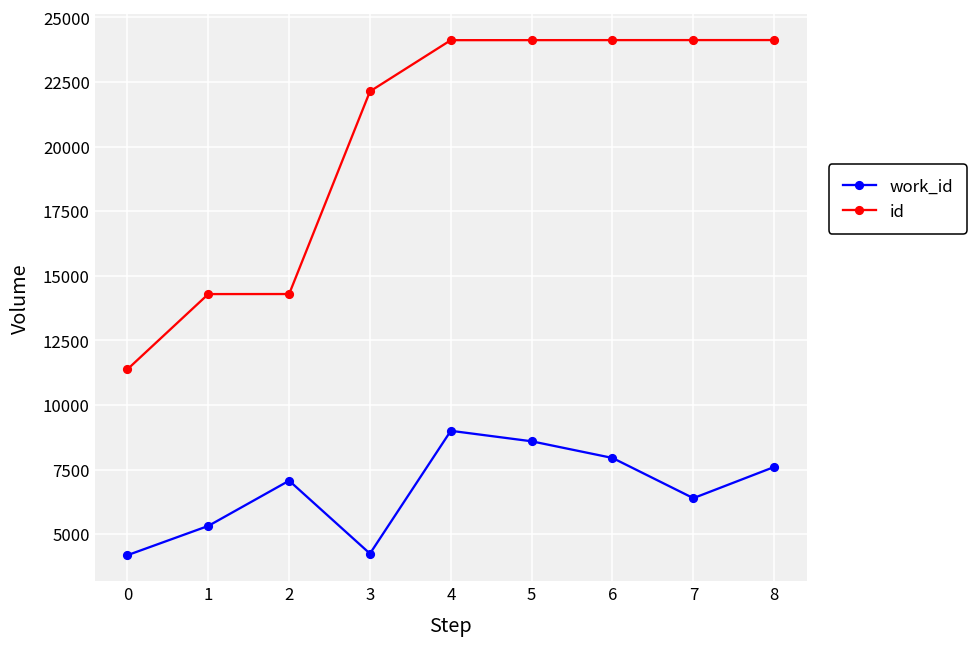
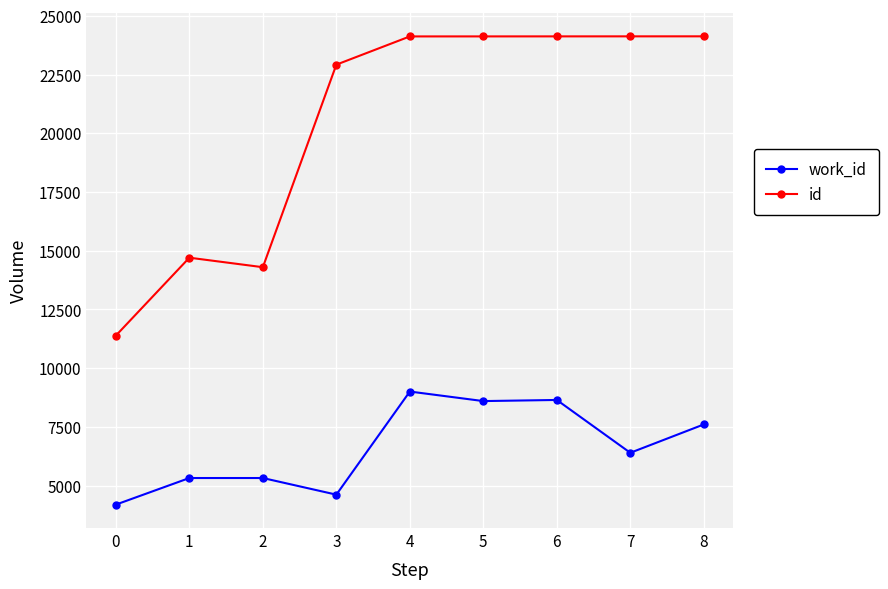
  {
    "work_id": {
      "0": 4200,
      "1": 5300,
-     "2": 7100,
-     "3": 4300,
+     "2": 5300,
+     "3": 4600,
      "4": 9000,
      "5": 8600,
-     "6": 8000,
+     "6": 8600,
      "7": 6400,
      "8": 7600
    },
    "id": {
      "0": 11400,
-     "1": 14300,
+     "1": 14700,
      "2": 14300,
-     "3": 22100,
+     "3": 22900,
      "4": 24100,
      "5": 24100,
      "6": 24100,
      "7": 24100,
      "8": 24100
    }
  }
